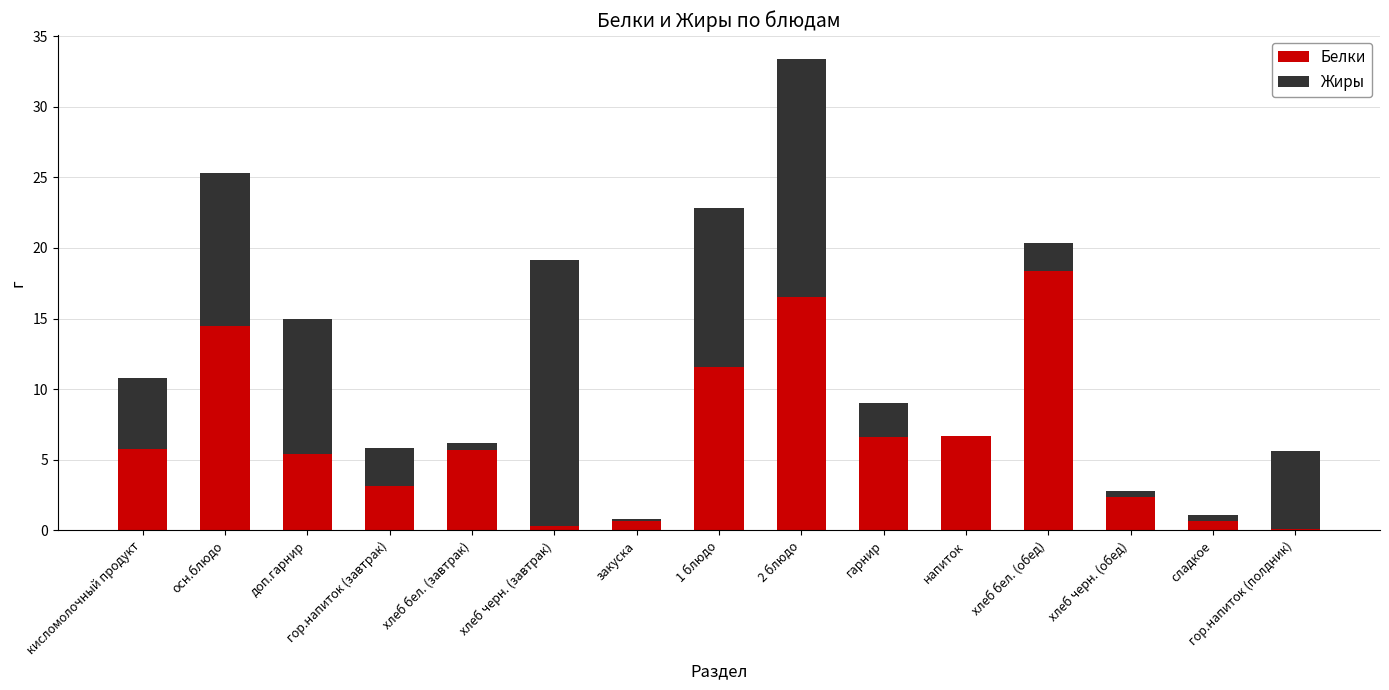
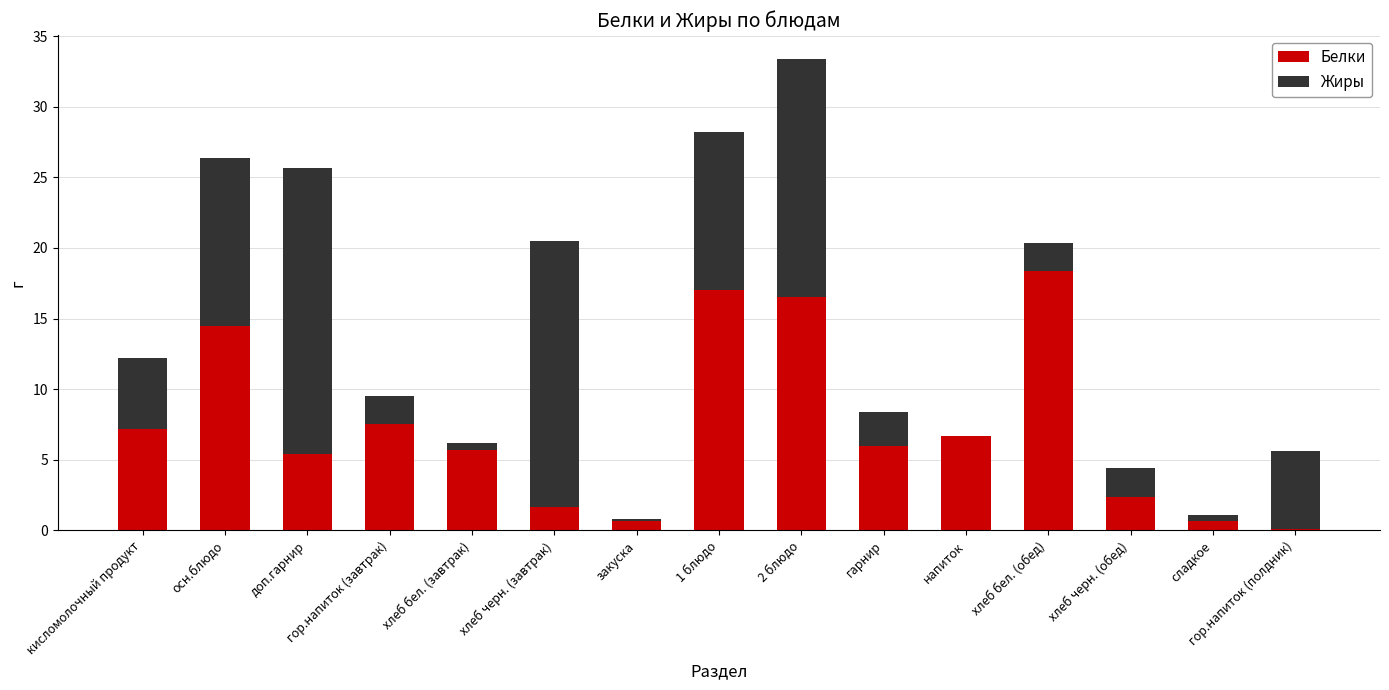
  {
    "Белки": {
-     "кисломолочный продукт": 5.8,
+     "кисломолочный продукт": 7.2,
      "осн.блюдо": 14.5,
      "доп.гарнир": 5.4,
-     "гор.напиток (завтрак)": 3.2,
+     "гор.напиток (завтрак)": 7.6,
      "хлеб бел. (завтрак)": 5.7,
-     "хлеб черн. (завтрак)": 0.3,
+     "хлеб черн. (завтрак)": 1.7,
      "закуска": 0.7,
-     "1 блюдо": 11.6,
+     "1 блюдо": 17.0,
      "2 блюдо": 16.5,
-     "гарнир": 6.6,
+     "гарнир": 6.0,
      "напиток": 6.7,
      "хлеб бел. (обед)": 18.4,
      "хлеб черн. (обед)": 2.4,
      "сладкое": 0.7
    },
    "Жиры": {
      "кисломолочный продукт": 5.0,
-     "осн.блюдо": 10.9,
-     "доп.гарнир": 9.6,
-     "гор.напиток (завтрак)": 2.7,
+     "осн.блюдо": 11.9,
+     "доп.гарнир": 20.3,
+     "гор.напиток (завтрак)": 2.0,
      "хлеб бел. (завтрак)": 0.5,
      "хлеб черн. (завтрак)": 18.8,
      "1 блюдо": 11.2,
      "2 блюдо": 16.9,
      "гарнир": 2.4,
      "напиток": 0.0,
      "хлеб бел. (обед)": 1.9,
-     "хлеб черн. (обед)": 0.5,
+     "хлеб черн. (обед)": 2.0,
      "сладкое": 0.4,
      "гор.напиток (полдник)": 5.5
    }
  }
